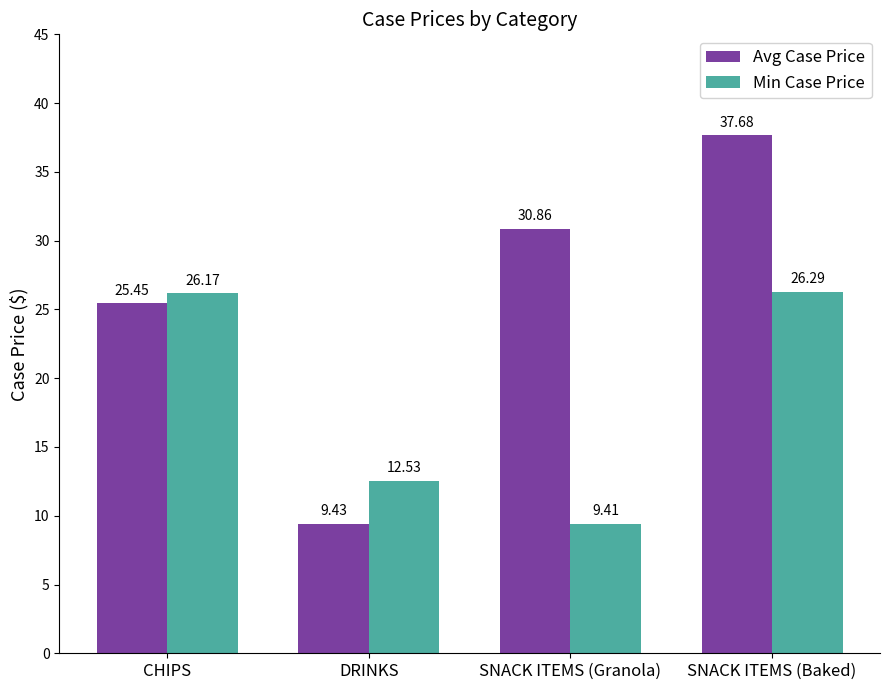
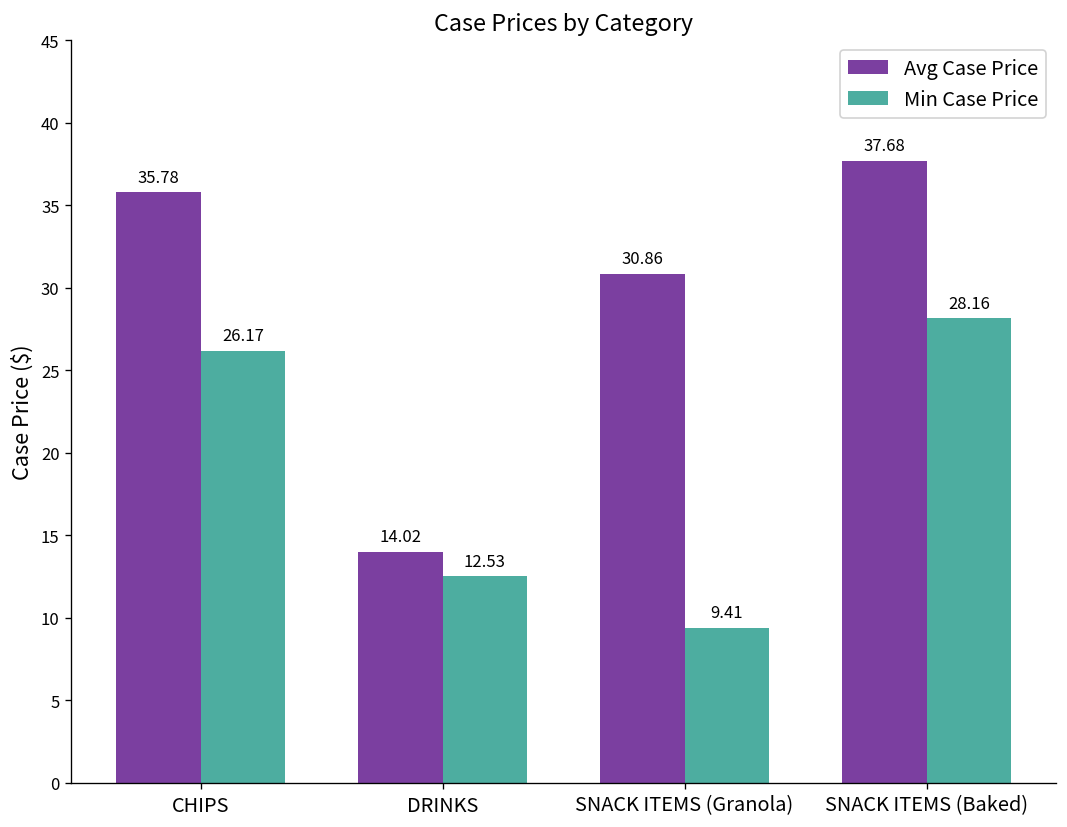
  {
    "Avg Case Price": {
-     "CHIPS": 25.45,
-     "DRINKS": 9.43,
+     "CHIPS": 35.78,
+     "DRINKS": 14.02,
      "SNACK ITEMS (Granola)": 30.86,
      "SNACK ITEMS (Baked)": 37.68
    },
    "Min Case Price": {
      "CHIPS": 26.17,
      "DRINKS": 12.53,
      "SNACK ITEMS (Granola)": 9.41,
-     "SNACK ITEMS (Baked)": 26.29
+     "SNACK ITEMS (Baked)": 28.16
    }
  }
